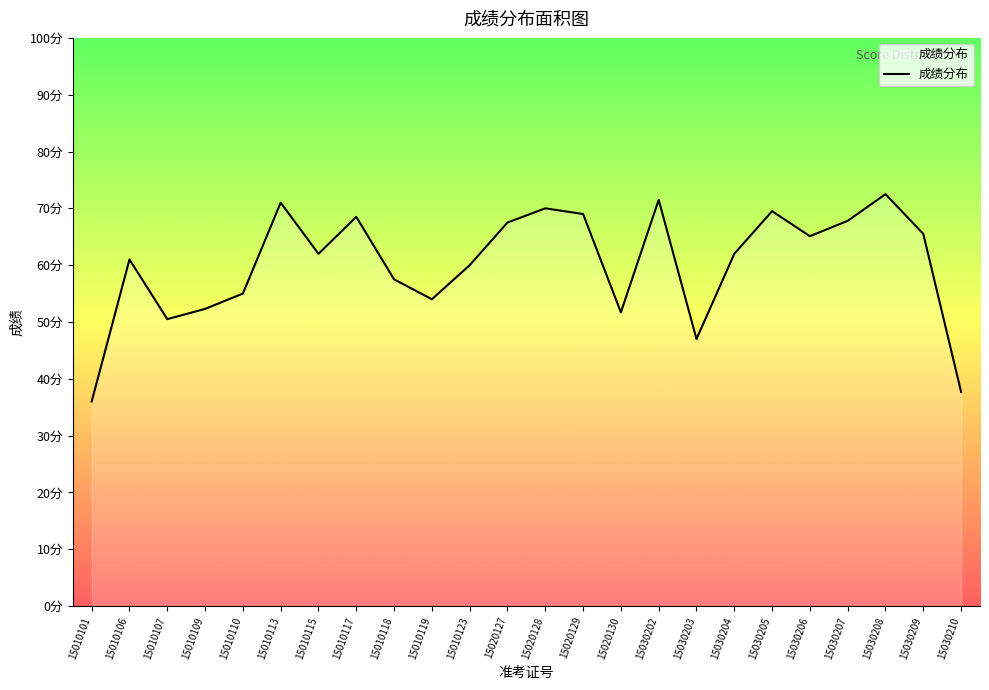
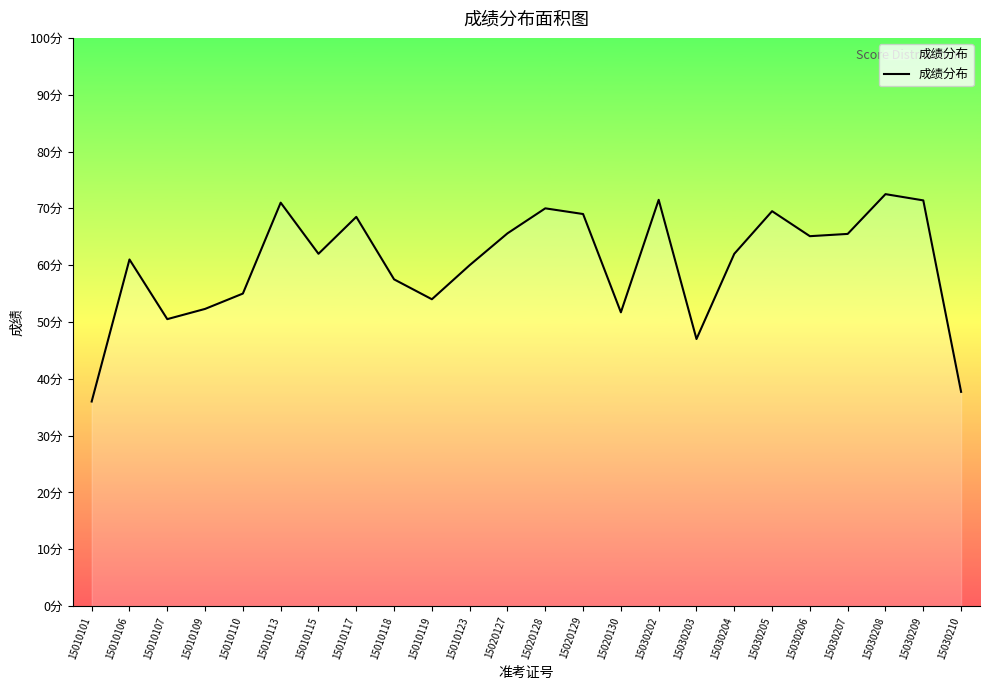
  {
    "15010101": "36分",
    "15010106": "61分",
    "15010107": "51分",
    "15010109": "52分",
    "15010110": "55分",
    "15010113": "71分",
    "15010115": "62分",
    "15010117": "69分",
    "15010118": "58分",
    "15010119": "54分",
    "15010123": "60分",
-   "15020127": "68分",
+   "15020127": "66分",
    "15020128": "70分",
    "15020129": "69分",
    "15020130": "52分",
    "15030202": "72分",
    "15030203": "47分",
    "15030204": "62分",
    "15030205": "70分",
    "15030206": "65分",
-   "15030207": "68分",
+   "15030207": "66分",
    "15030208": "73分",
-   "15030209": "66分",
+   "15030209": "71分",
    "15030210": "38分"
  }
